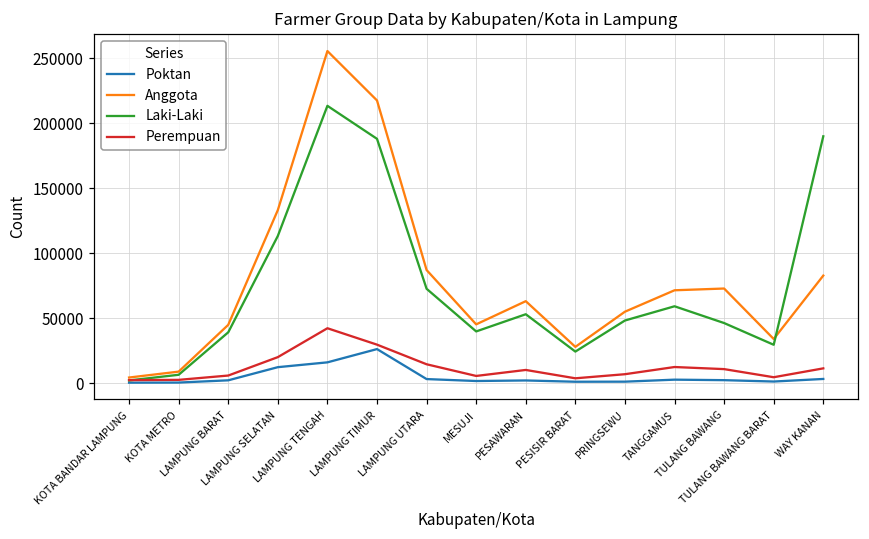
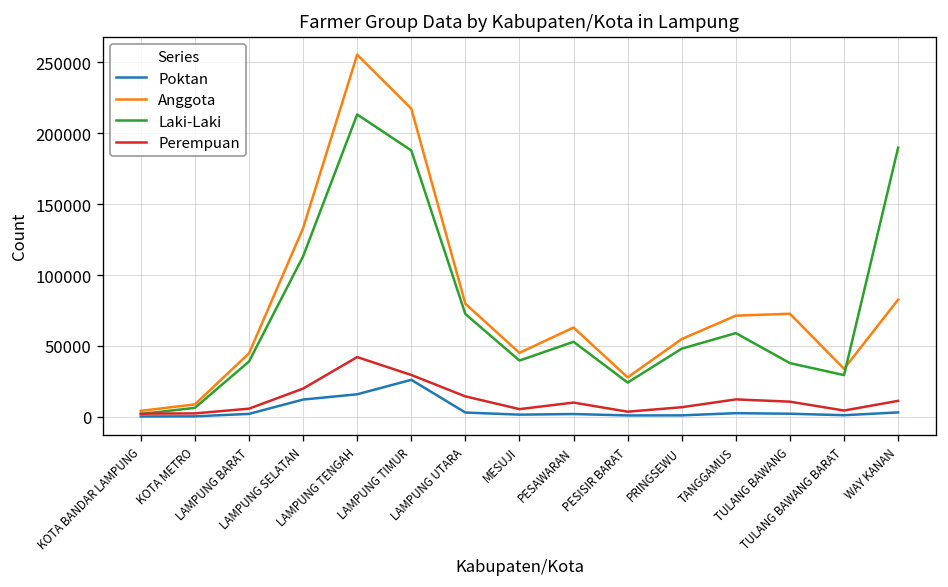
  {
    "Poktan": {
      "LAMPUNG BARAT": 2000,
      "LAMPUNG SELATAN": 12000,
      "LAMPUNG TENGAH": 16000,
      "LAMPUNG TIMUR": 26000,
      "LAMPUNG UTARA": 3000,
      "MESUJI": 2000,
      "PESAWARAN": 2000,
      "PESISIR BARAT": 1000,
      "PRINGSEWU": 1000,
      "TANGGAMUS": 3000,
      "TULANG BAWANG": 2000,
      "TULANG BAWANG BARAT": 1000,
      "WAY KANAN": 3000
    },
    "Anggota": {
      "KOTA METRO": 9000,
      "LAMPUNG BARAT": 45000,
      "LAMPUNG SELATAN": 133000,
      "LAMPUNG TENGAH": 256000,
      "LAMPUNG TIMUR": 217000,
-     "LAMPUNG UTARA": 87000,
+     "LAMPUNG UTARA": 80000,
      "MESUJI": 45000,
      "PESAWARAN": 63000,
      "PESISIR BARAT": 28000,
      "PRINGSEWU": 55000,
      "TANGGAMUS": 71000,
      "TULANG BAWANG": 73000,
      "TULANG BAWANG BARAT": 34000,
      "WAY KANAN": 83000
    },
    "Laki-Laki": {
      "KOTA METRO": 6000,
      "LAMPUNG BARAT": 39000,
      "LAMPUNG SELATAN": 113000,
      "LAMPUNG TENGAH": 213000,
      "LAMPUNG TIMUR": 188000,
      "LAMPUNG UTARA": 73000,
      "MESUJI": 40000,
      "PESAWARAN": 53000,
      "PESISIR BARAT": 24000,
      "PRINGSEWU": 48000,
      "TANGGAMUS": 59000,
-     "TULANG BAWANG": 46000,
+     "TULANG BAWANG": 38000,
      "TULANG BAWANG BARAT": 29000,
      "WAY KANAN": 190000
    },
    "Perempuan": {
      "LAMPUNG BARAT": 6000,
      "LAMPUNG SELATAN": 20000,
      "LAMPUNG TENGAH": 42000,
      "LAMPUNG TIMUR": 30000,
      "LAMPUNG UTARA": 14000,
      "MESUJI": 5000,
      "PESAWARAN": 10000,
      "PESISIR BARAT": 4000,
      "PRINGSEWU": 7000,
      "TANGGAMUS": 12000,
      "TULANG BAWANG": 11000,
      "TULANG BAWANG BARAT": 4000,
      "WAY KANAN": 11000
    }
  }
